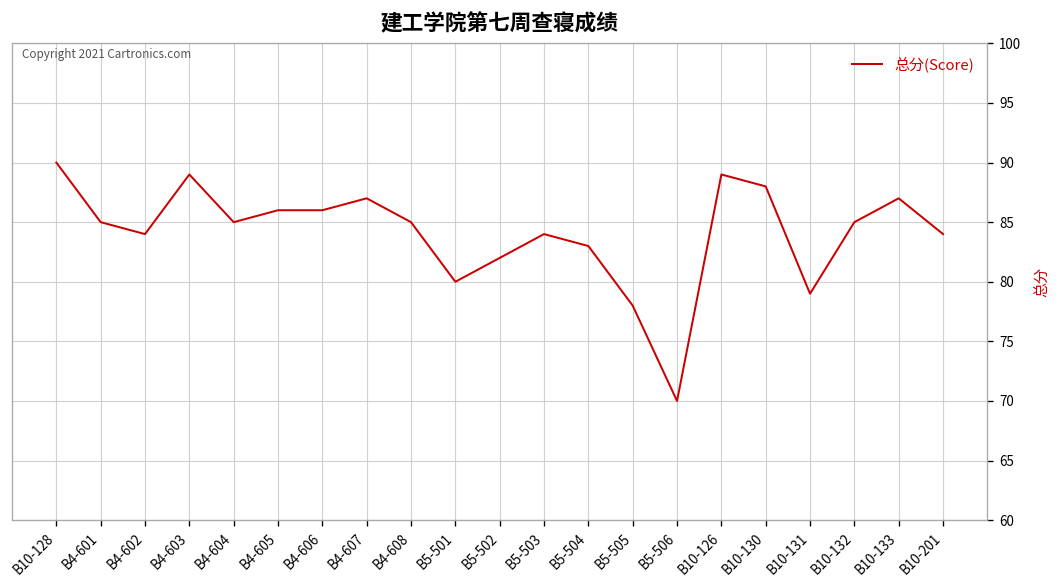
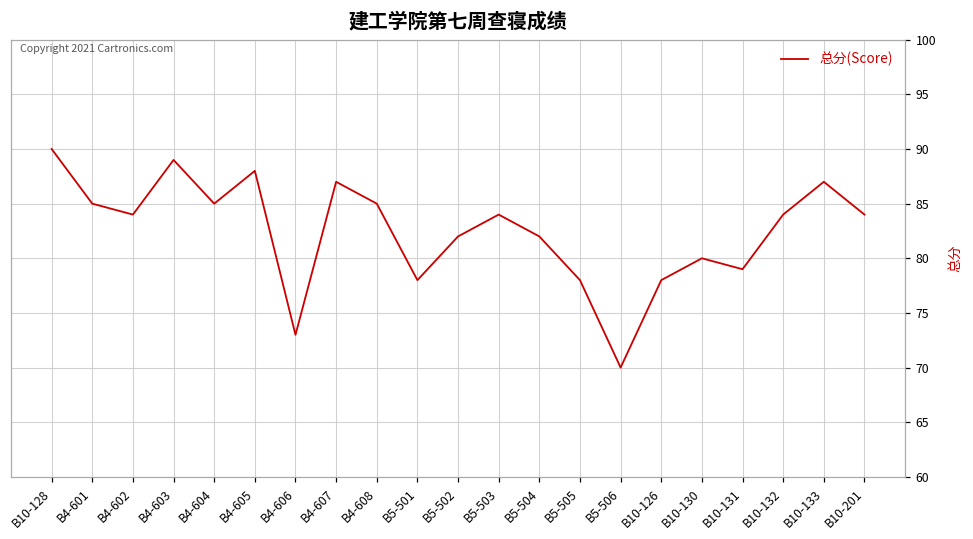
  {
    "B10-128": 90,
    "B4-601": 85,
    "B4-602": 84,
    "B4-603": 89,
    "B4-604": 85,
-   "B4-605": 86,
-   "B4-606": 86,
+   "B4-605": 88,
+   "B4-606": 73,
    "B4-607": 87,
    "B4-608": 85,
-   "B5-501": 80,
+   "B5-501": 78,
    "B5-502": 82,
    "B5-503": 84,
-   "B5-504": 83,
+   "B5-504": 82,
    "B5-505": 78,
    "B5-506": 70,
-   "B10-126": 89,
-   "B10-130": 88,
+   "B10-126": 78,
+   "B10-130": 80,
    "B10-131": 79,
-   "B10-132": 85,
+   "B10-132": 84,
    "B10-133": 87,
    "B10-201": 84
  }
